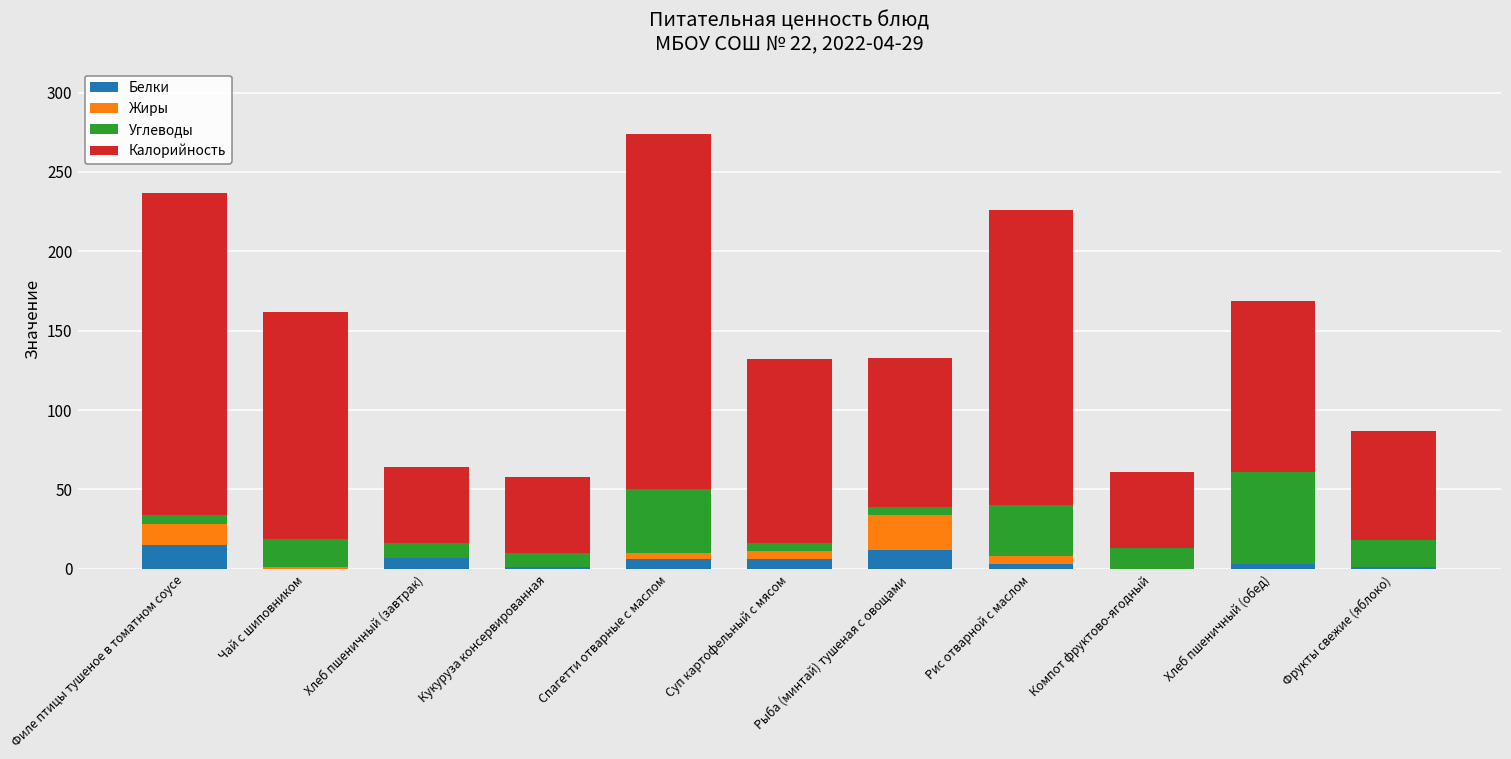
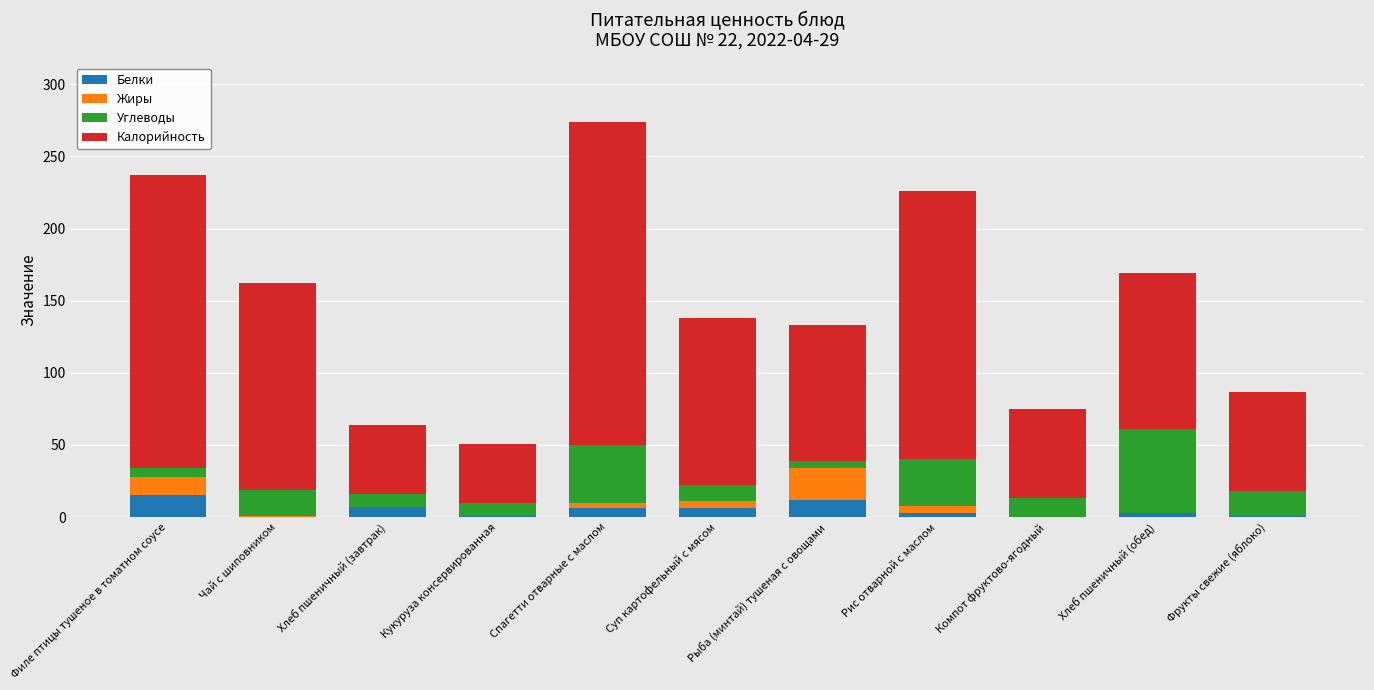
  {
    "Белки": {
      "Филе птицы тушеное в томатном соусе": 15,
      "Чай с шиповником": 0,
      "Хлеб пшеничный (завтрак)": 7,
      "Спагетти отварные с маслом": 6,
      "Суп картофельный с мясом": 6,
      "Рыба (минтай) тушеная с овощами": 12,
      "Рис отварной с маслом": 3,
      "Компот фруктово-ягодный": 0,
      "Хлеб пшеничный (обед)": 3
    },
    "Жиры": {
      "Филе птицы тушеное в томатном соусе": 13,
      "Хлеб пшеничный (завтрак)": 0,
      "Кукуруза консервированная": 0,
      "Спагетти отварные с маслом": 4,
      "Суп картофельный с мясом": 5,
      "Рыба (минтай) тушеная с овощами": 22,
      "Рис отварной с маслом": 5,
      "Компот фруктово-ягодный": 0,
      "Хлеб пшеничный (обед)": 0,
      "Фрукты свежие (яблоко)": 0
    },
    "Углеводы": {
      "Филе птицы тушеное в томатном соусе": 6,
      "Чай с шиповником": 18,
      "Хлеб пшеничный (завтрак)": 9,
      "Кукуруза консервированная": 9,
      "Спагетти отварные с маслом": 40,
-     "Суп картофельный с мясом": 5,
+     "Суп картофельный с мясом": 11,
      "Рыба (минтай) тушеная с овощами": 5,
      "Рис отварной с маслом": 32,
      "Компот фруктово-ягодный": 13,
      "Хлеб пшеничный (обед)": 58,
      "Фрукты свежие (яблоко)": 17
    },
    "Калорийность": {
      "Филе птицы тушеное в томатном соусе": 203,
      "Чай с шиповником": 143,
      "Хлеб пшеничный (завтрак)": 48,
-     "Кукуруза консервированная": 48,
+     "Кукуруза консервированная": 41,
      "Спагетти отварные с маслом": 224,
      "Суп картофельный с мясом": 116,
      "Рыба (минтай) тушеная с овощами": 94,
      "Рис отварной с маслом": 186,
-     "Компот фруктово-ягодный": 48,
+     "Компот фруктово-ягодный": 62,
      "Хлеб пшеничный (обед)": 108,
      "Фрукты свежие (яблоко)": 69
    }
  }
